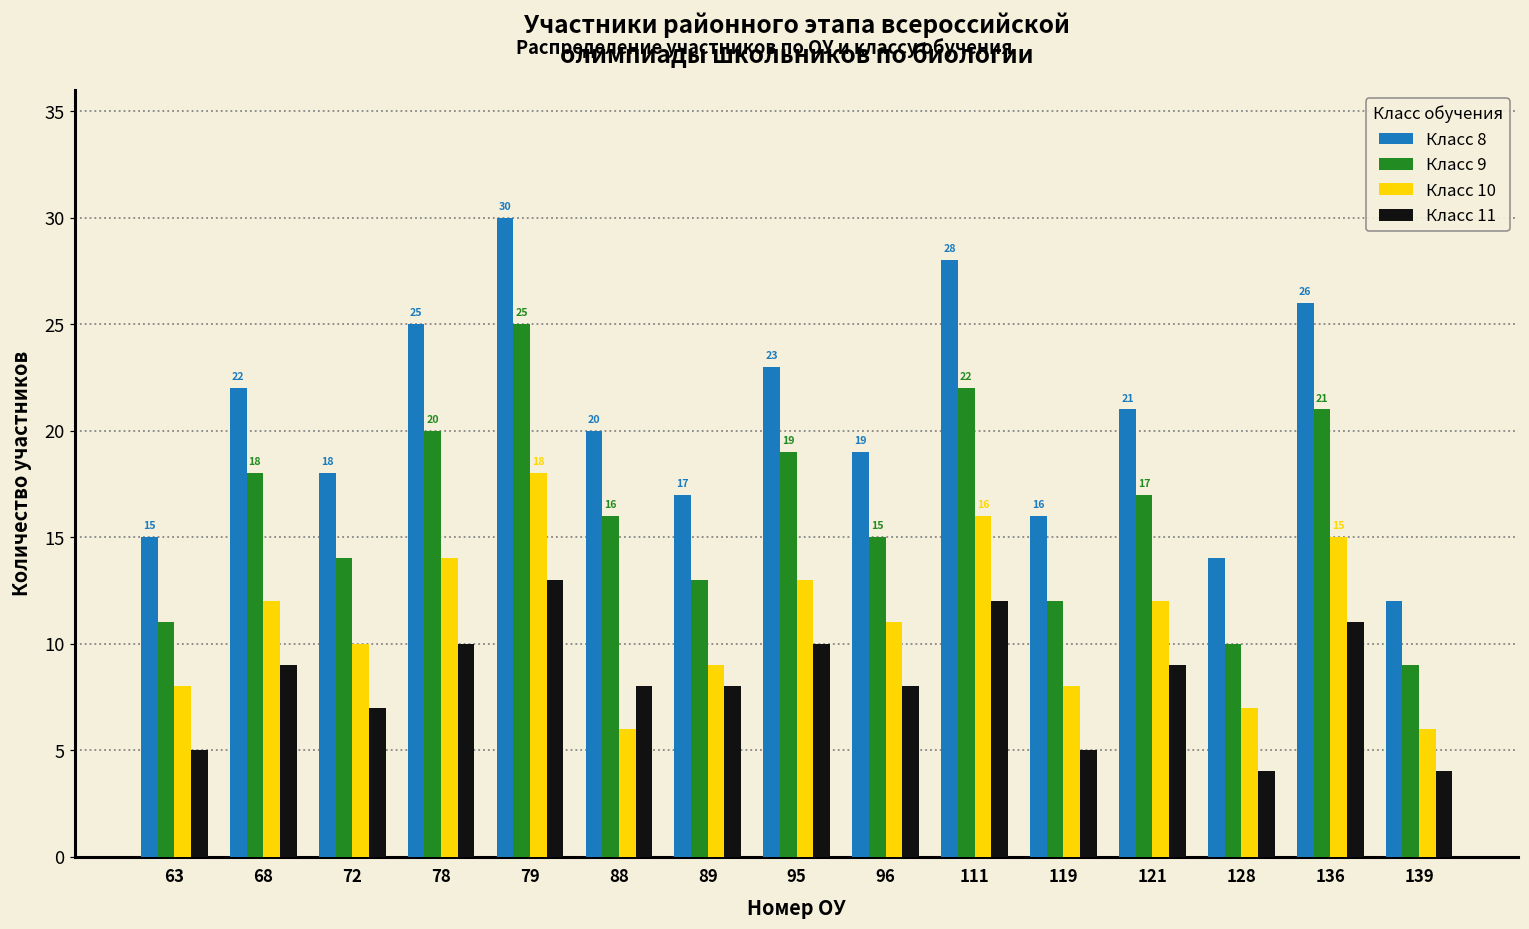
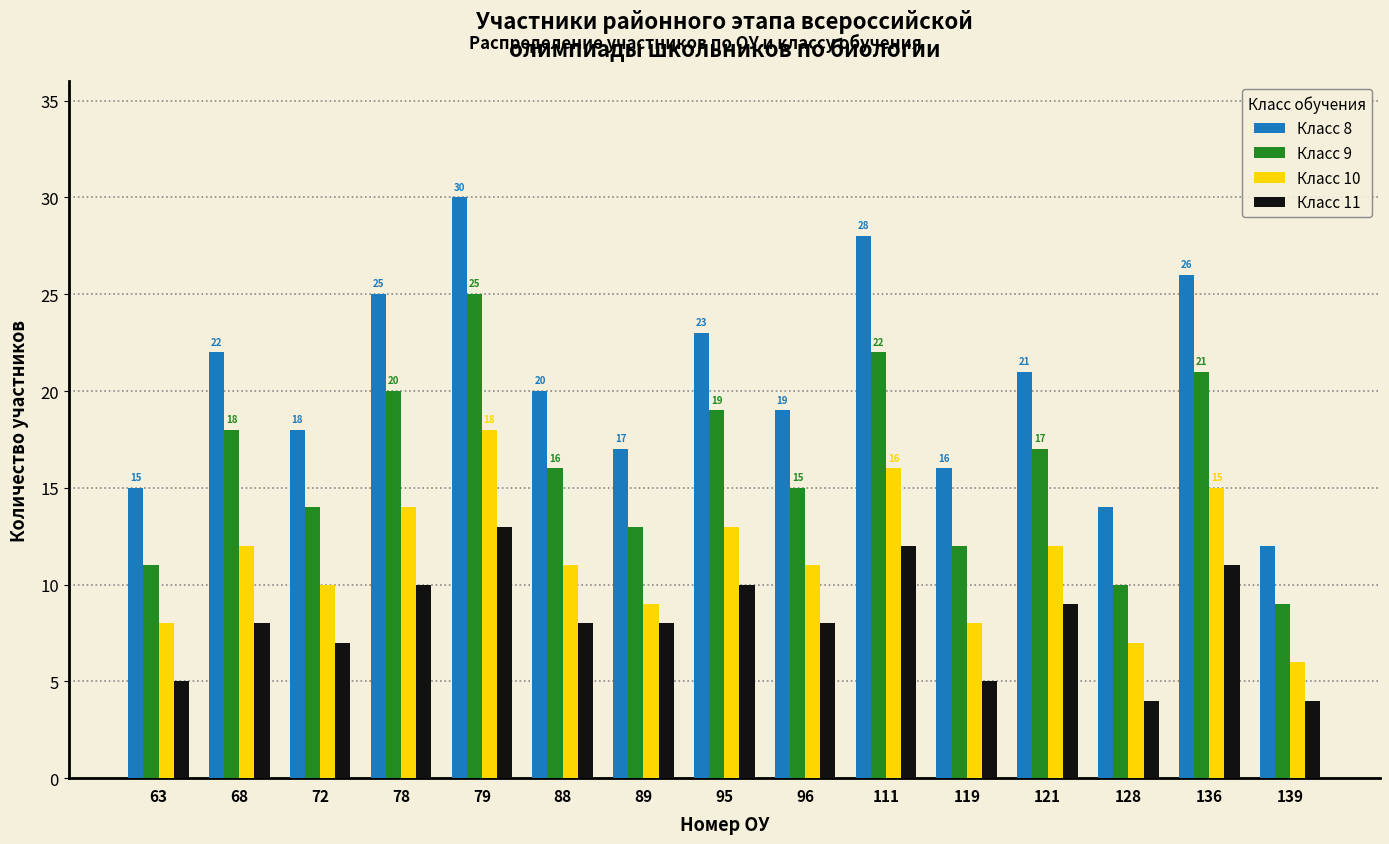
  {
    "Класс 8": {
      "63": 15,
      "68": 22,
      "72": 18,
      "78": 25,
      "79": 30,
      "88": 20,
      "89": 17,
      "95": 23,
      "96": 19,
      "111": 28,
      "119": 16,
      "121": 21,
      "136": 26
    },
    "Класс 9": {
      "68": 18,
      "78": 20,
      "79": 25,
      "88": 16,
      "95": 19,
      "96": 15,
      "111": 22,
      "121": 17,
      "136": 21
    },
    "Класс 10": {
      "63": 8,
      "68": 12,
      "72": 10,
      "78": 14,
-     "88": 6,
+     "88": 11,
      "89": 9,
      "95": 13,
      "96": 11,
      "119": 8,
      "121": 12,
      "128": 7,
      "139": 6
    },
    "Класс 11": {
      "63": 5,
-     "68": 9,
+     "68": 8,
      "72": 7,
      "78": 10,
      "79": 13,
      "88": 8,
      "89": 8,
      "95": 10,
      "96": 8,
      "111": 12,
      "119": 5,
      "121": 9,
      "128": 4,
      "136": 11,
      "139": 4
    }
  }
